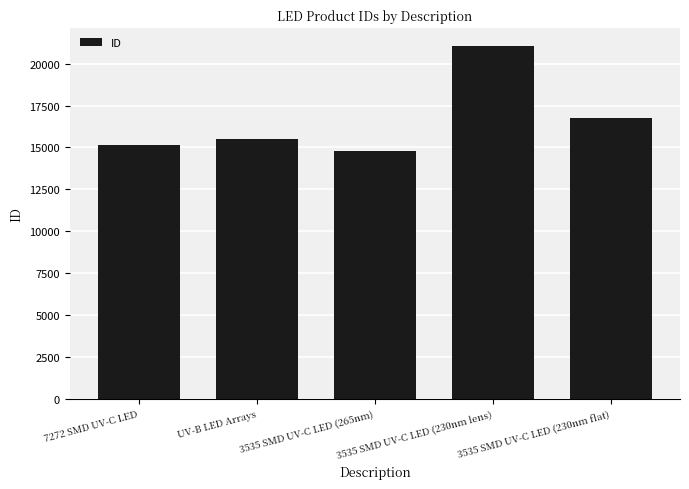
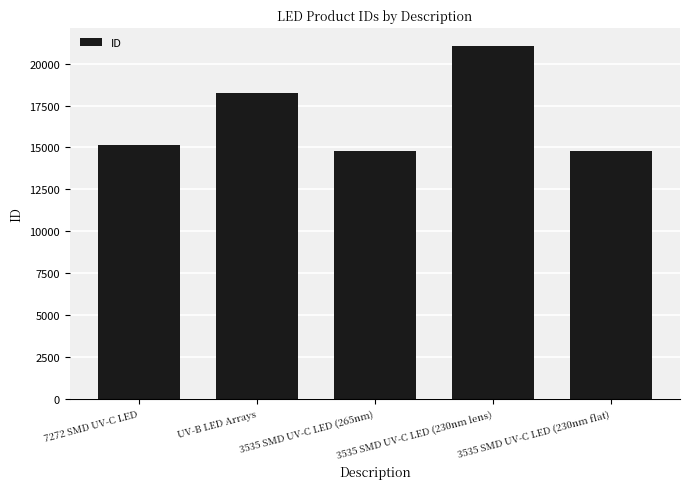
  {
    "7272 SMD UV-C LED": 15200,
-   "UV-B LED Arrays": 15500,
+   "UV-B LED Arrays": 18200,
    "3535 SMD UV-C LED (265nm)": 14800,
    "3535 SMD UV-C LED (230nm lens)": 21100,
-   "3535 SMD UV-C LED (230nm flat)": 16700
+   "3535 SMD UV-C LED (230nm flat)": 14800
  }
